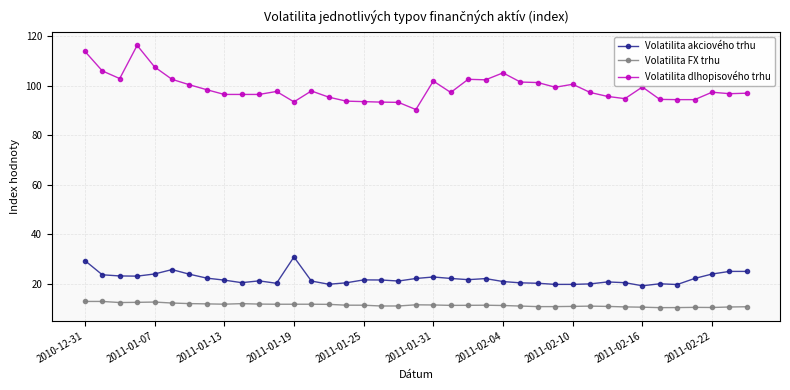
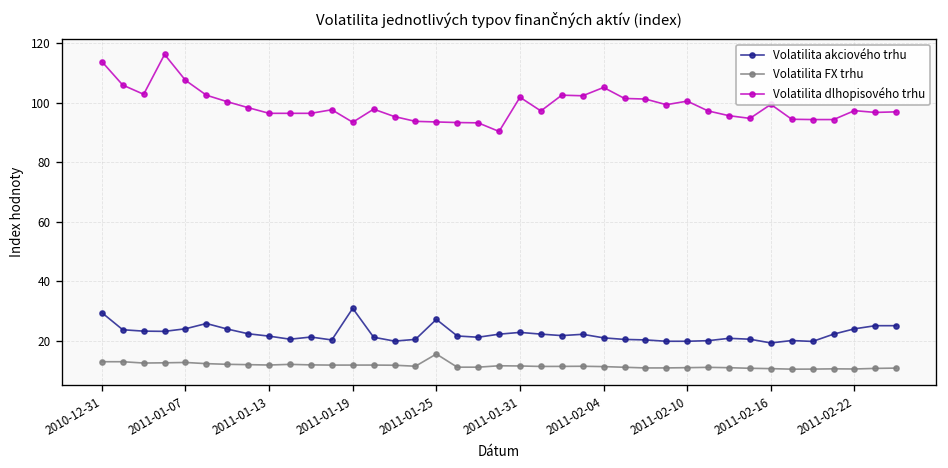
  {
    "Volatilita akciového trhu": {
      "2010-12-31": 29,
      "2011-01-07": 24,
      "2011-01-13": 21,
      "2011-01-19": 31,
-     "2011-01-25": 22,
+     "2011-01-25": 27,
      "2011-01-31": 23,
      "2011-02-04": 21,
      "2011-02-10": 20,
      "2011-02-16": 19,
      "2011-02-22": 24
    },
    "Volatilita FX trhu": {
      "2010-12-31": 13,
      "2011-01-07": 13,
      "2011-01-13": 12,
      "2011-01-19": 12,
-     "2011-01-25": 11,
+     "2011-01-25": 15,
      "2011-01-31": 11,
      "2011-02-04": 11,
      "2011-02-10": 11,
      "2011-02-16": 11,
      "2011-02-22": 10
    },
    "Volatilita dlhopisového trhu": {
      "2010-12-31": 114,
      "2011-01-07": 108,
      "2011-01-13": 96,
      "2011-01-19": 93,
      "2011-01-25": 94,
      "2011-01-31": 102,
      "2011-02-04": 105,
      "2011-02-10": 101,
      "2011-02-16": 99,
      "2011-02-22": 97
    }
  }
